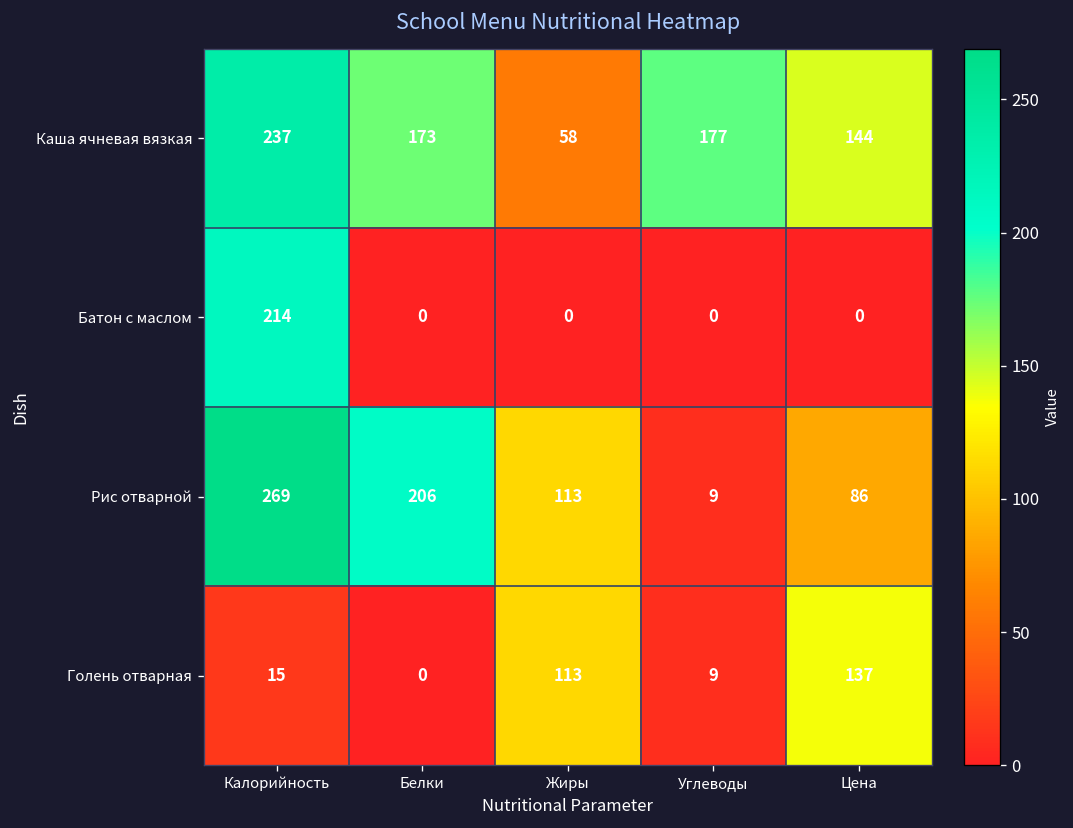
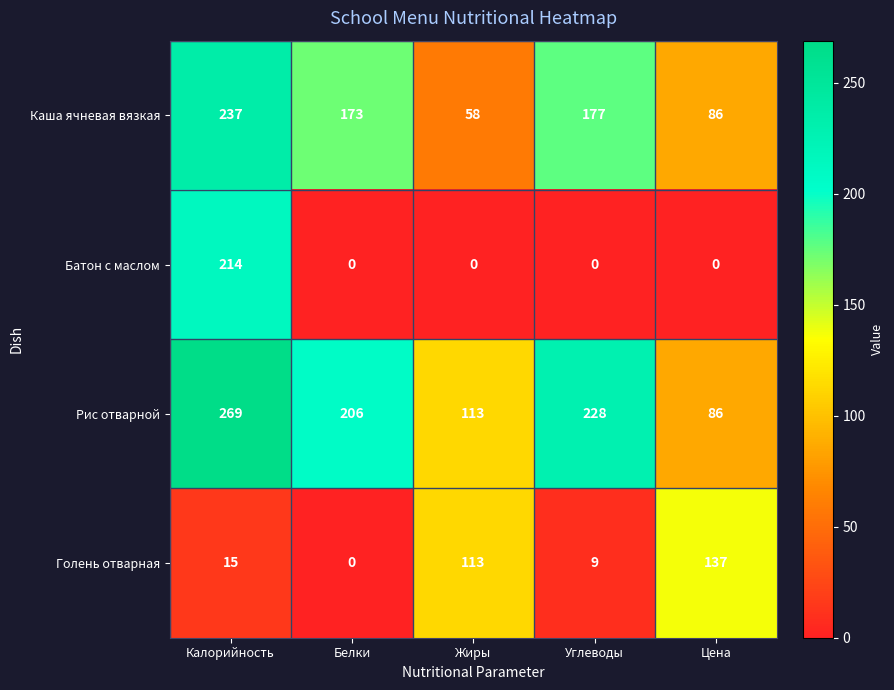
  {
    "Каша ячневая вязкая": {
      "Калорийность": 237,
      "Белки": 173,
      "Жиры": 58,
      "Углеводы": 177,
-     "Цена": 144
+     "Цена": 86
    },
    "Батон с маслом": {
      "Калорийность": 214,
      "Белки": 0,
      "Жиры": 0,
      "Углеводы": 0,
      "Цена": 0
    },
    "Рис отварной": {
      "Калорийность": 269,
      "Белки": 206,
      "Жиры": 113,
-     "Углеводы": 9,
+     "Углеводы": 228,
      "Цена": 86
    },
    "Голень отварная": {
      "Калорийность": 15,
      "Белки": 0,
      "Жиры": 113,
      "Углеводы": 9,
      "Цена": 137
    }
  }
